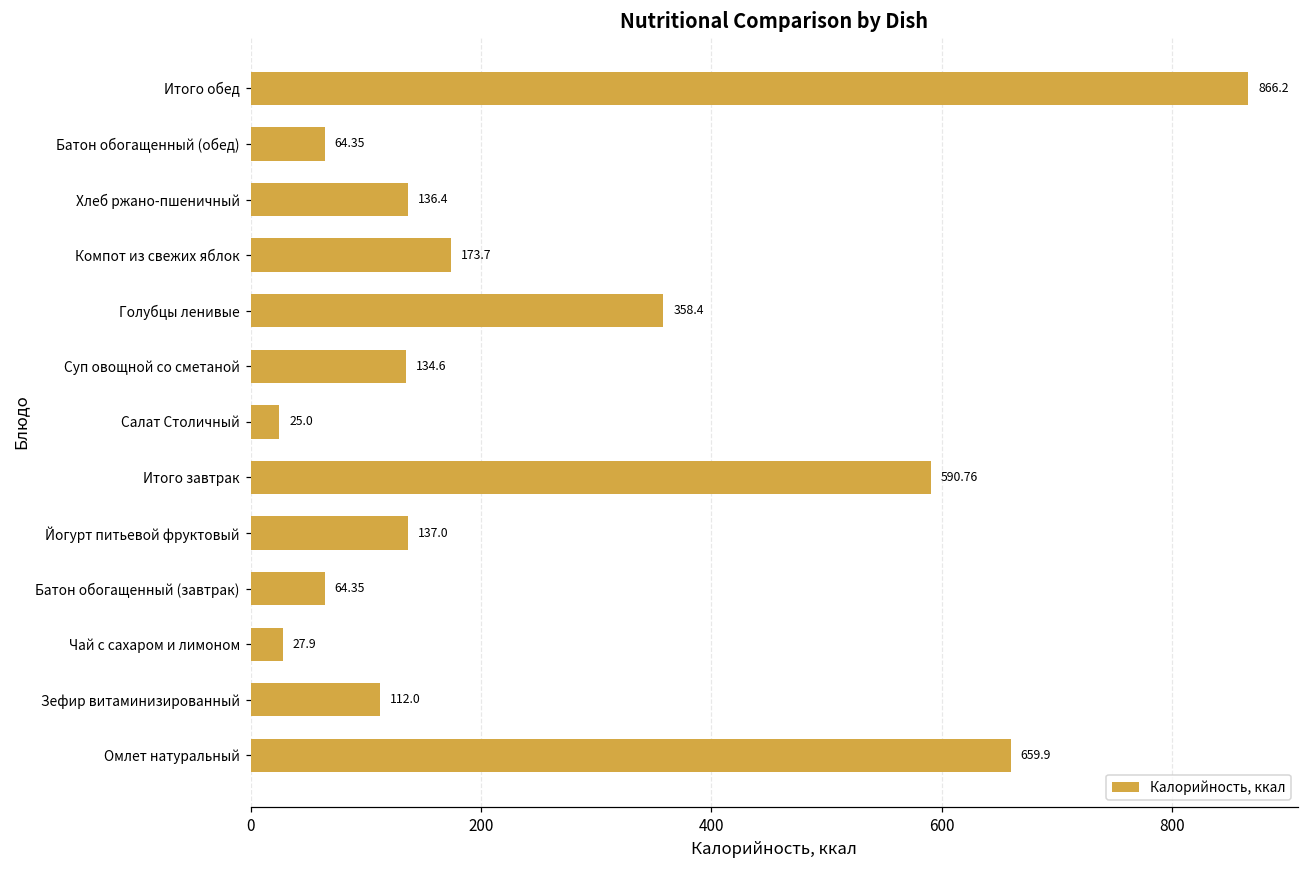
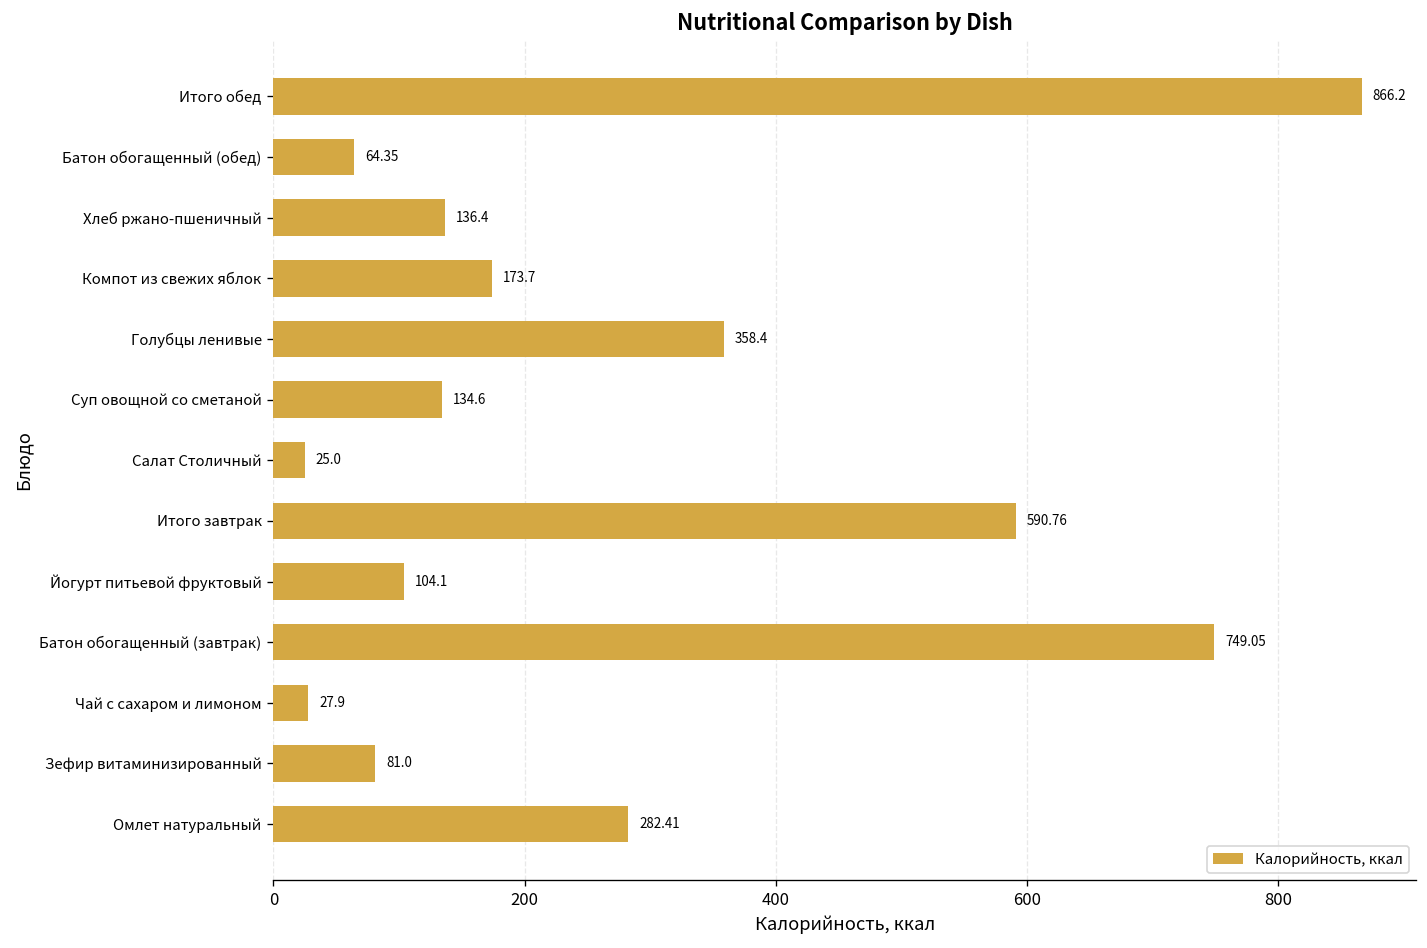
  {
    "Итого обед": 866.2,
    "Батон обогащенный (обед)": 64.35,
    "Хлеб ржано-пшеничный": 136.4,
    "Компот из свежих яблок": 173.7,
    "Голубцы ленивые": 358.4,
    "Суп овощной со сметаной": 134.6,
    "Салат Столичный": 25.0,
    "Итого завтрак": 590.76,
-   "Йогурт питьевой фруктовый": 137.0,
-   "Батон обогащенный (завтрак)": 64.35,
+   "Йогурт питьевой фруктовый": 104.1,
+   "Батон обогащенный (завтрак)": 749.05,
    "Чай с сахаром и лимоном": 27.9,
-   "Зефир витаминизированный": 112.0,
-   "Омлет натуральный": 659.9
+   "Зефир витаминизированный": 81.0,
+   "Омлет натуральный": 282.41
  }
